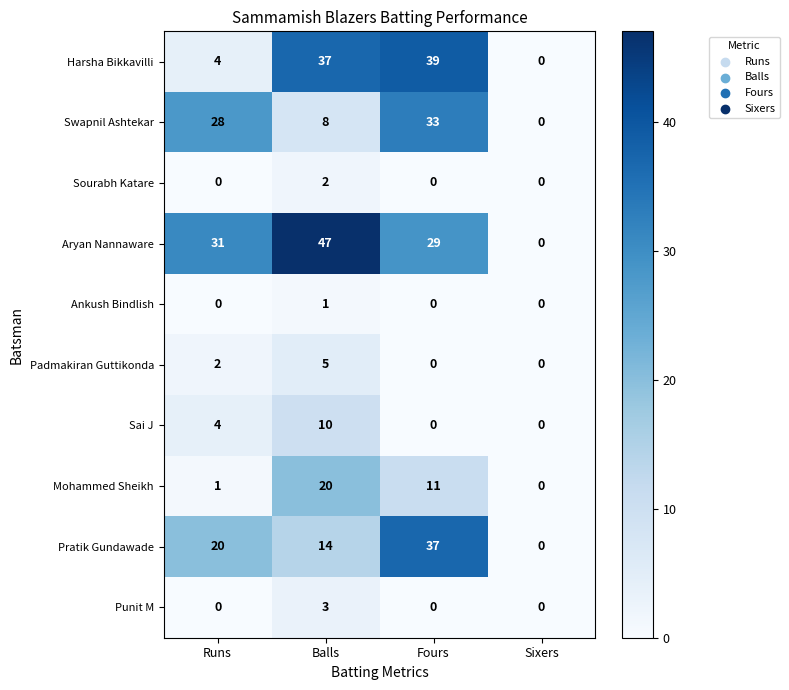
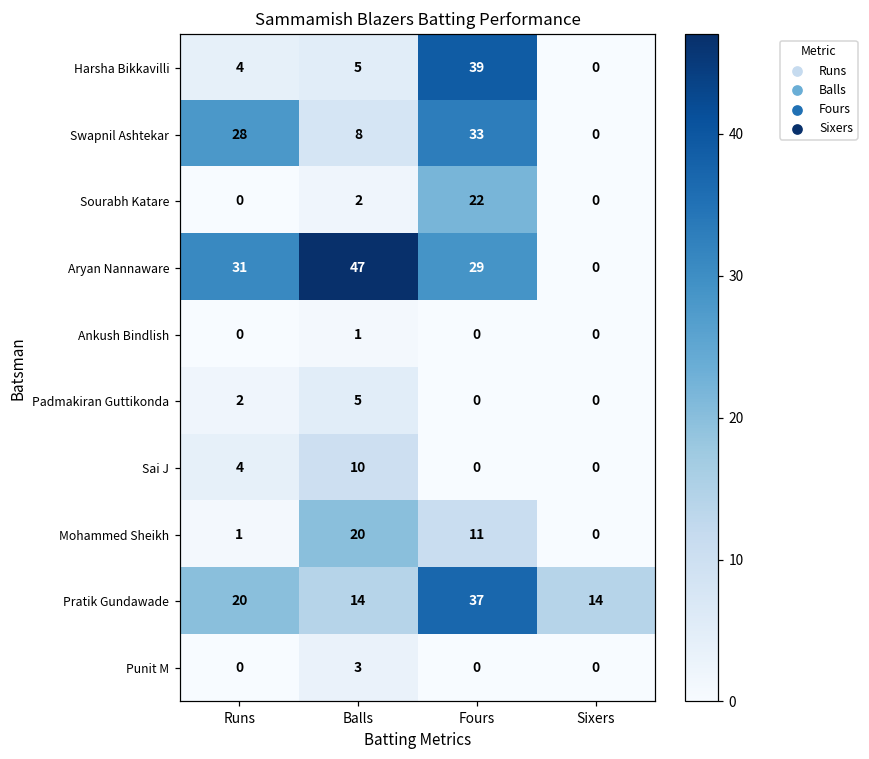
  {
    "Harsha Bikkavilli": {
      "Runs": 4,
-     "Balls": 37,
+     "Balls": 5,
      "Fours": 39,
      "Sixers": 0
    },
    "Swapnil Ashtekar": {
      "Runs": 28,
      "Balls": 8,
      "Fours": 33,
      "Sixers": 0
    },
    "Sourabh Katare": {
      "Runs": 0,
      "Balls": 2,
-     "Fours": 0,
+     "Fours": 22,
      "Sixers": 0
    },
    "Aryan Nannaware": {
      "Runs": 31,
      "Balls": 47,
      "Fours": 29,
      "Sixers": 0
    },
    "Ankush Bindlish": {
      "Runs": 0,
      "Balls": 1,
      "Fours": 0,
      "Sixers": 0
    },
    "Padmakiran Guttikonda": {
      "Runs": 2,
      "Balls": 5,
      "Fours": 0,
      "Sixers": 0
    },
    "Sai J": {
      "Runs": 4,
      "Balls": 10,
      "Fours": 0,
      "Sixers": 0
    },
    "Mohammed Sheikh": {
      "Runs": 1,
      "Balls": 20,
      "Fours": 11,
      "Sixers": 0
    },
    "Pratik Gundawade": {
      "Runs": 20,
      "Balls": 14,
      "Fours": 37,
-     "Sixers": 0
+     "Sixers": 14
    },
    "Punit M": {
      "Runs": 0,
      "Balls": 3,
      "Fours": 0,
      "Sixers": 0
    }
  }
